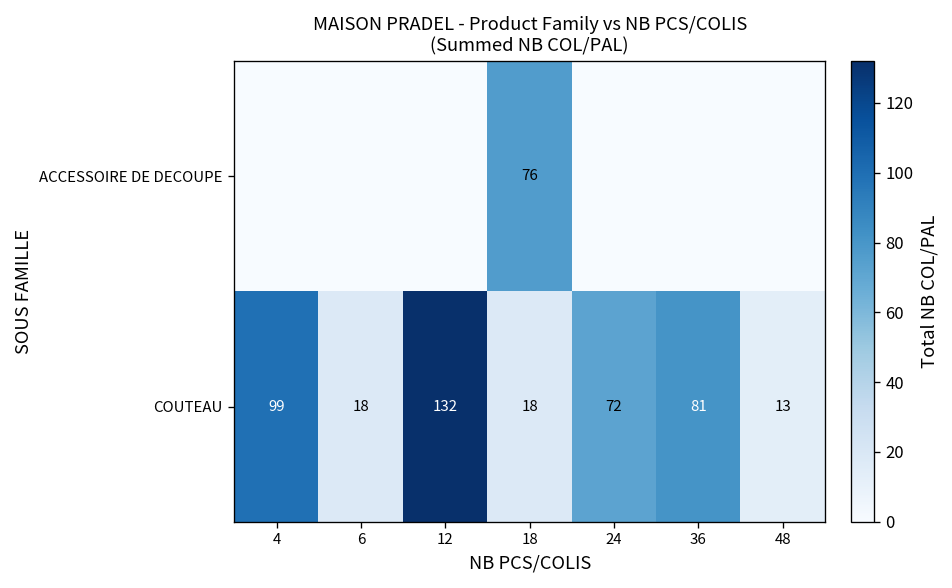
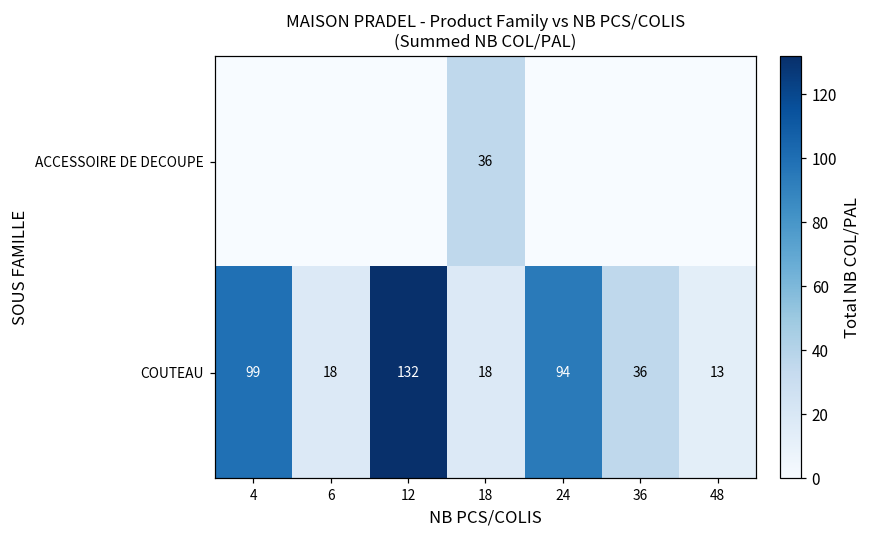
  {
    "ACCESSOIRE DE DECOUPE": {
-     "18": 76
+     "18": 36
    },
    "COUTEAU": {
      "4": 99,
      "6": 18,
      "12": 132,
      "18": 18,
-     "24": 72,
-     "36": 81,
+     "24": 94,
+     "36": 36,
      "48": 13
    }
  }
